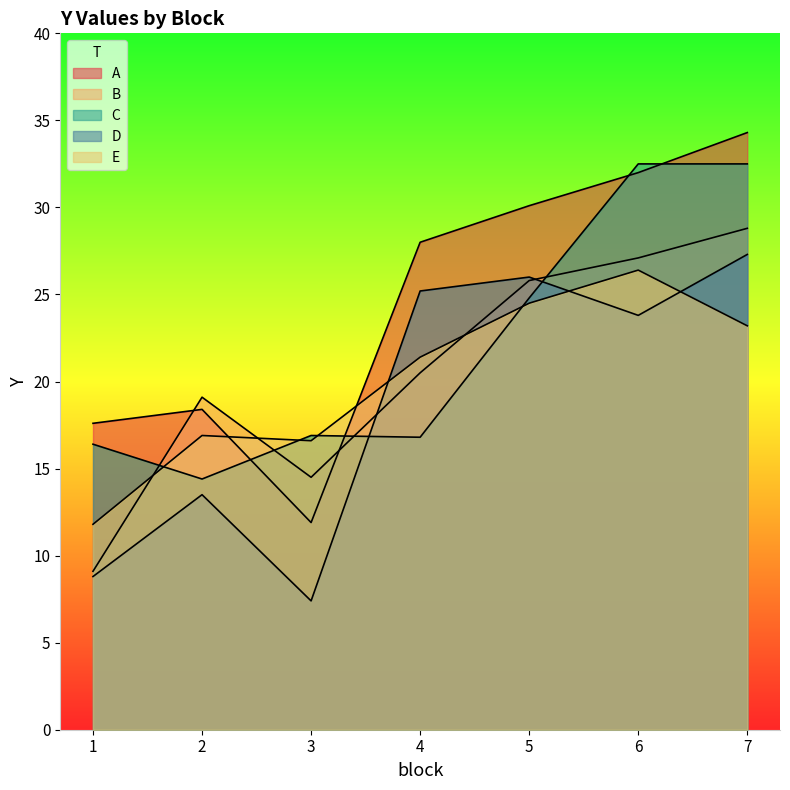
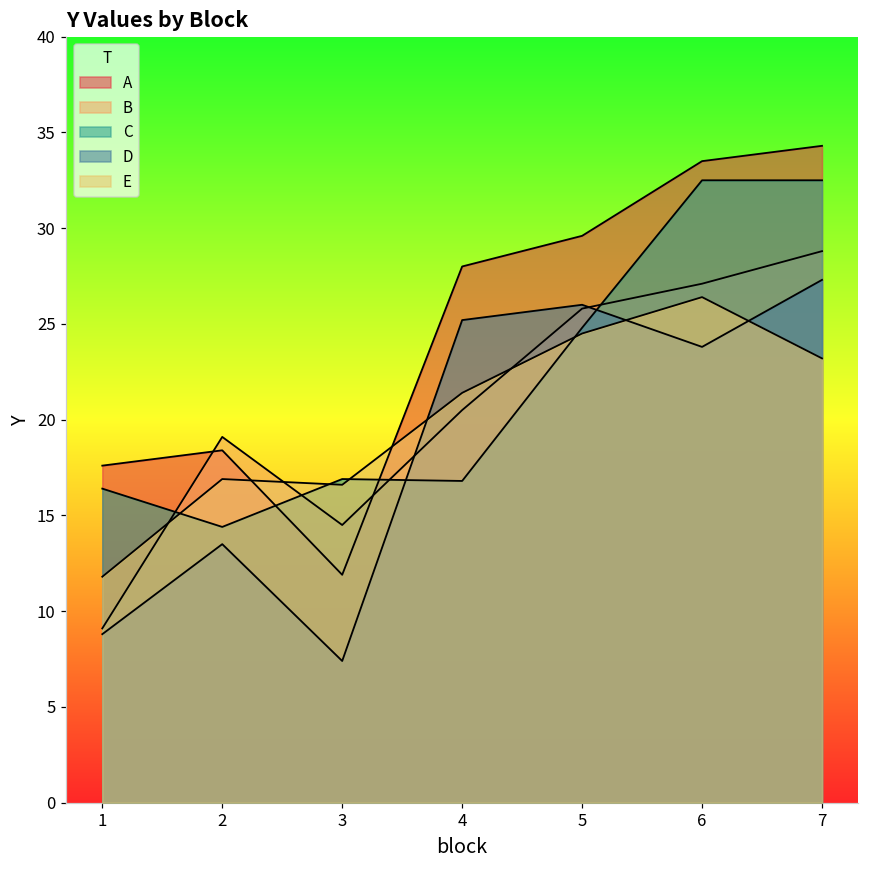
  {
    "A": {
      "1": 17.6,
      "2": 18.4,
      "3": 11.9,
      "4": 28.0,
-     "5": 30.1,
-     "6": 32.0,
+     "5": 29.6,
+     "6": 33.5,
      "7": 34.3
    }
  }
